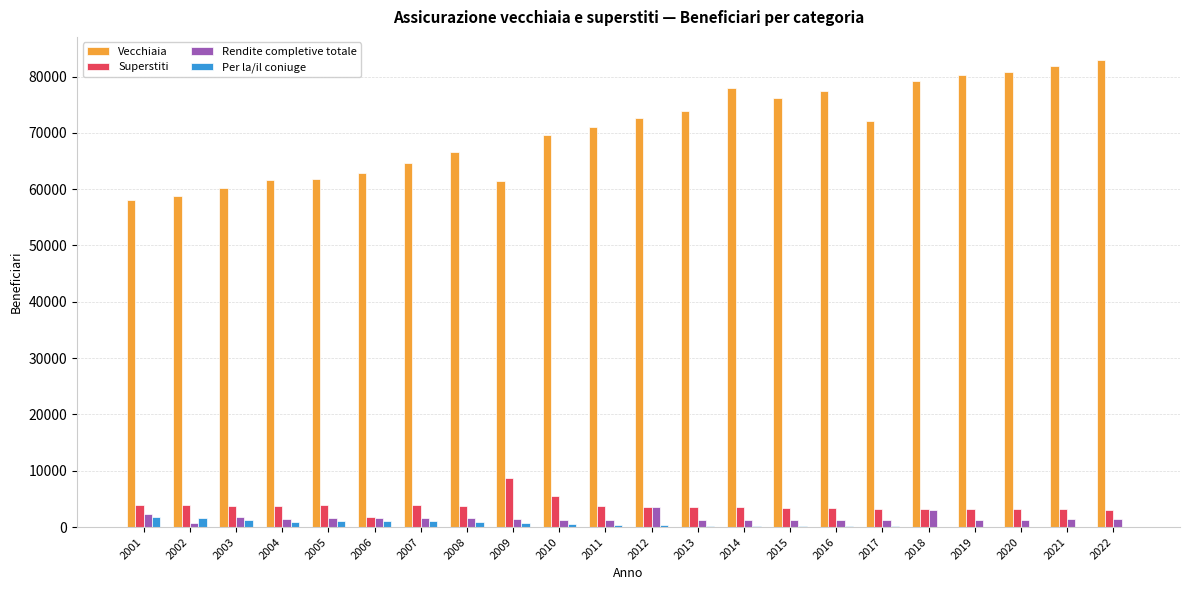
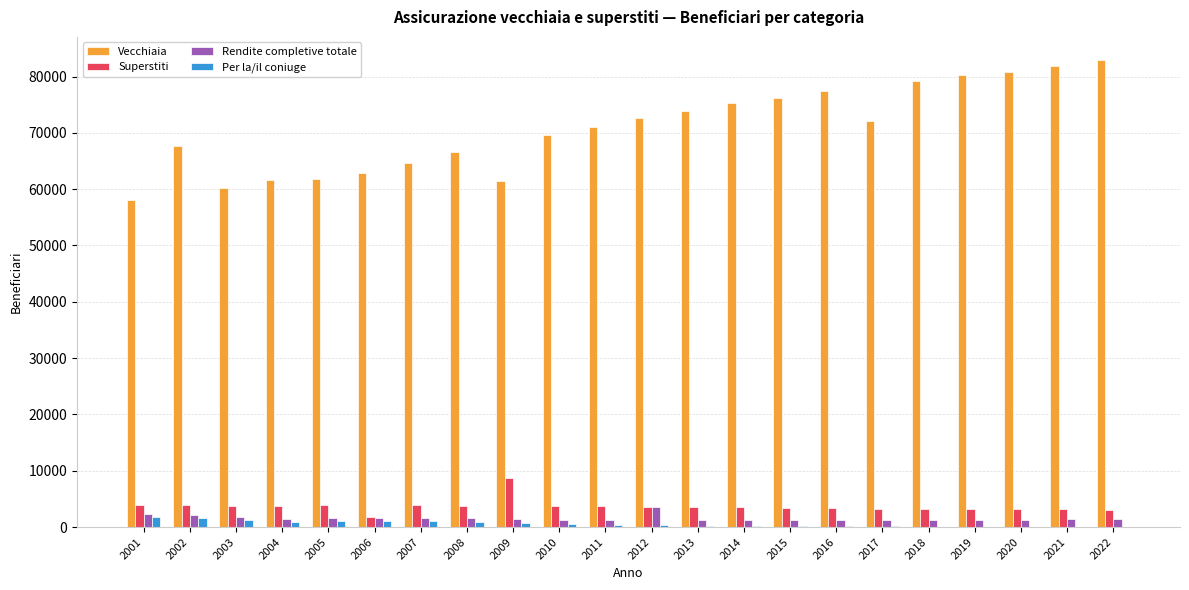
  {
    "Vecchiaia": {
      "2001": 58000,
-     "2002": 59000,
+     "2002": 68000,
      "2003": 60000,
      "2004": 62000,
      "2005": 62000,
      "2006": 63000,
      "2007": 65000,
      "2008": 67000,
      "2009": 61000,
      "2010": 70000,
      "2011": 71000,
      "2012": 73000,
      "2013": 74000,
-     "2014": 78000,
+     "2014": 75000,
      "2015": 76000,
      "2016": 77000,
      "2017": 72000,
      "2018": 79000,
      "2019": 80000,
      "2020": 81000,
      "2021": 82000,
      "2022": 83000
    },
    "Superstiti": {
      "2001": 4000,
      "2002": 4000,
      "2003": 4000,
      "2004": 4000,
      "2005": 4000,
      "2006": 2000,
      "2007": 4000,
      "2008": 4000,
      "2009": 9000,
-     "2010": 6000,
+     "2010": 4000,
      "2011": 4000,
      "2012": 4000,
      "2013": 4000,
      "2014": 3000,
      "2015": 3000,
      "2016": 3000,
      "2017": 3000,
      "2018": 3000,
      "2019": 3000,
      "2020": 3000,
      "2021": 3000,
      "2022": 3000
    },
    "Rendite completive totale": {
      "2001": 2000,
-     "2002": 1000,
+     "2002": 2000,
      "2003": 2000,
      "2004": 1000,
      "2005": 2000,
      "2006": 2000,
      "2007": 2000,
      "2008": 2000,
      "2009": 1000,
      "2010": 1000,
      "2011": 1000,
      "2012": 4000,
      "2013": 1000,
      "2014": 1000,
      "2015": 1000,
      "2016": 1000,
      "2017": 1000,
-     "2018": 3000,
+     "2018": 1000,
      "2019": 1000,
      "2020": 1000,
      "2021": 1000,
      "2022": 1000
    },
    "Per la/il coniuge": {
      "2001": 2000,
      "2002": 2000,
      "2003": 1000,
      "2004": 1000,
      "2005": 1000,
      "2006": 1000,
      "2007": 1000,
      "2008": 1000,
      "2009": 1000,
      "2010": 1000
    }
  }
